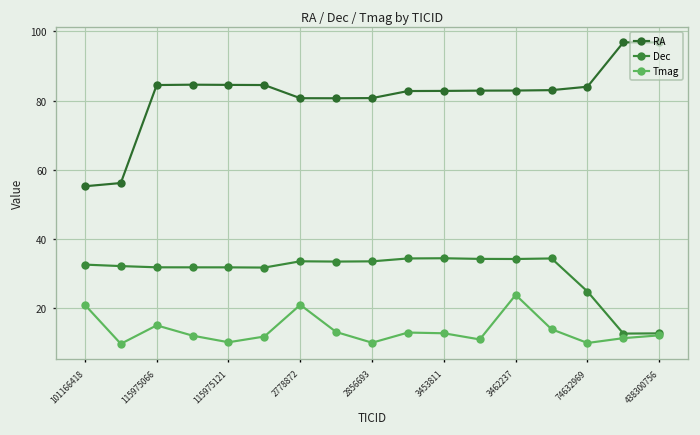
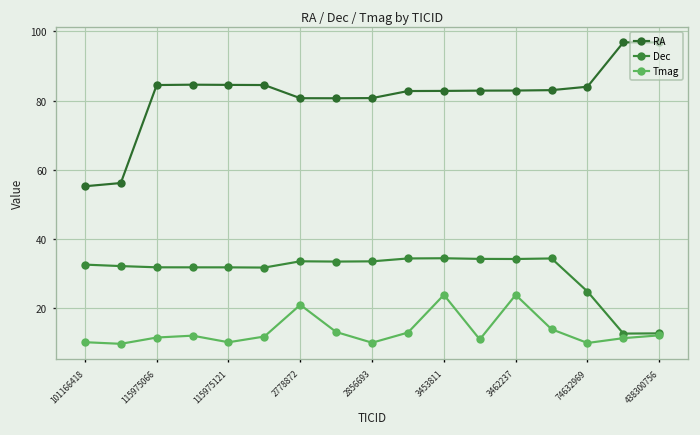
  {
    "Tmag": {
-     "101166418": 21,
-     "115975066": 15,
+     "101166418": 10,
+     "115975066": 11,
      "115975121": 10,
      "2778872": 21,
      "2856693": 10,
-     "3453811": 13,
+     "3453811": 24,
      "3462237": 24,
      "74632969": 10
    }
  }
